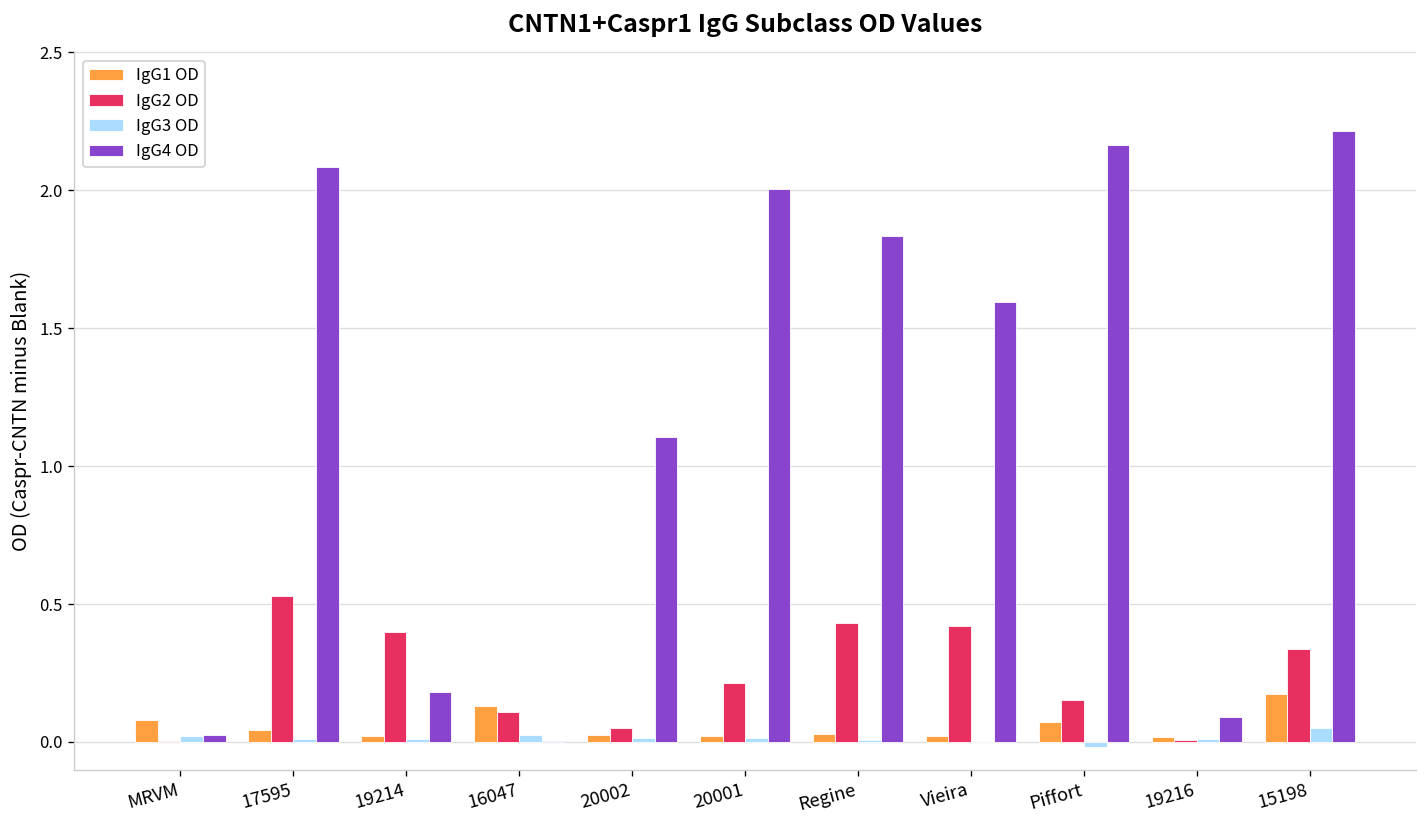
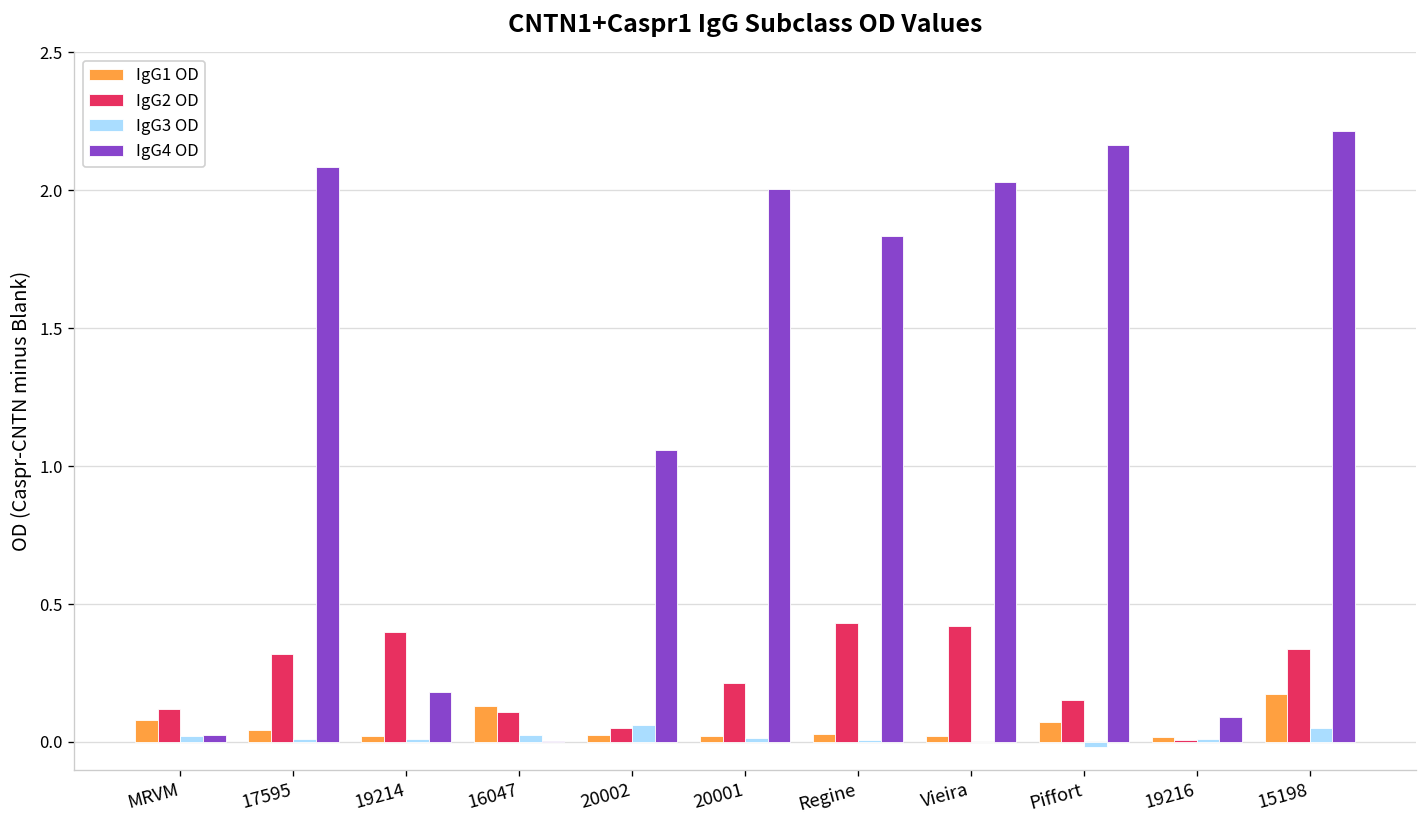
  {
    "IgG1 OD": {
      "MRVM": 0.08,
      "17595": 0.04,
      "19214": 0.02,
      "16047": 0.13,
      "20002": 0.03,
      "20001": 0.02,
      "Regine": 0.03,
      "Vieira": 0.02,
      "Piffort": 0.07,
      "19216": 0.02,
      "15198": 0.18
    },
    "IgG2 OD": {
-     "MRVM": 0.00,
-     "17595": 0.53,
+     "MRVM": 0.12,
+     "17595": 0.32,
      "19214": 0.40,
      "16047": 0.11,
      "20002": 0.05,
      "20001": 0.21,
      "Regine": 0.43,
      "Vieira": 0.42,
      "Piffort": 0.15,
      "15198": 0.34
    },
    "IgG3 OD": {
      "MRVM": 0.02,
      "19214": 0.01,
      "16047": 0.03,
-     "20002": 0.02,
+     "20002": 0.06,
      "20001": 0.01,
      "Vieira": 0.00,
      "Piffort": -0.02,
      "19216": 0.01,
      "15198": 0.05
    },
    "IgG4 OD": {
      "MRVM": 0.02,
      "17595": 2.09,
      "19214": 0.18,
-     "20002": 1.11,
+     "20002": 1.06,
      "20001": 2.01,
      "Regine": 1.84,
-     "Vieira": 1.60,
+     "Vieira": 2.03,
      "Piffort": 2.16,
      "19216": 0.09,
      "15198": 2.22
    }
  }
